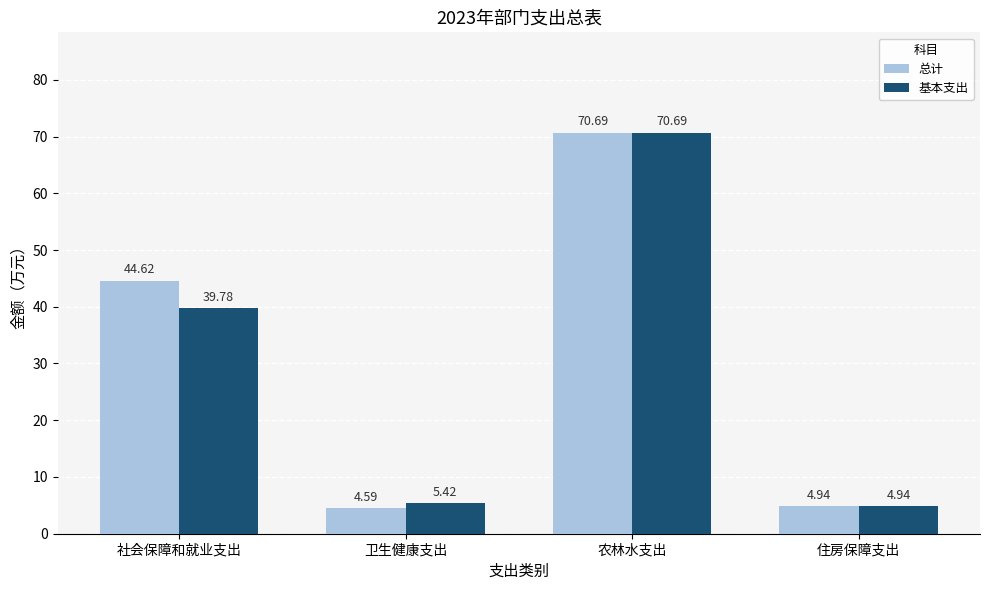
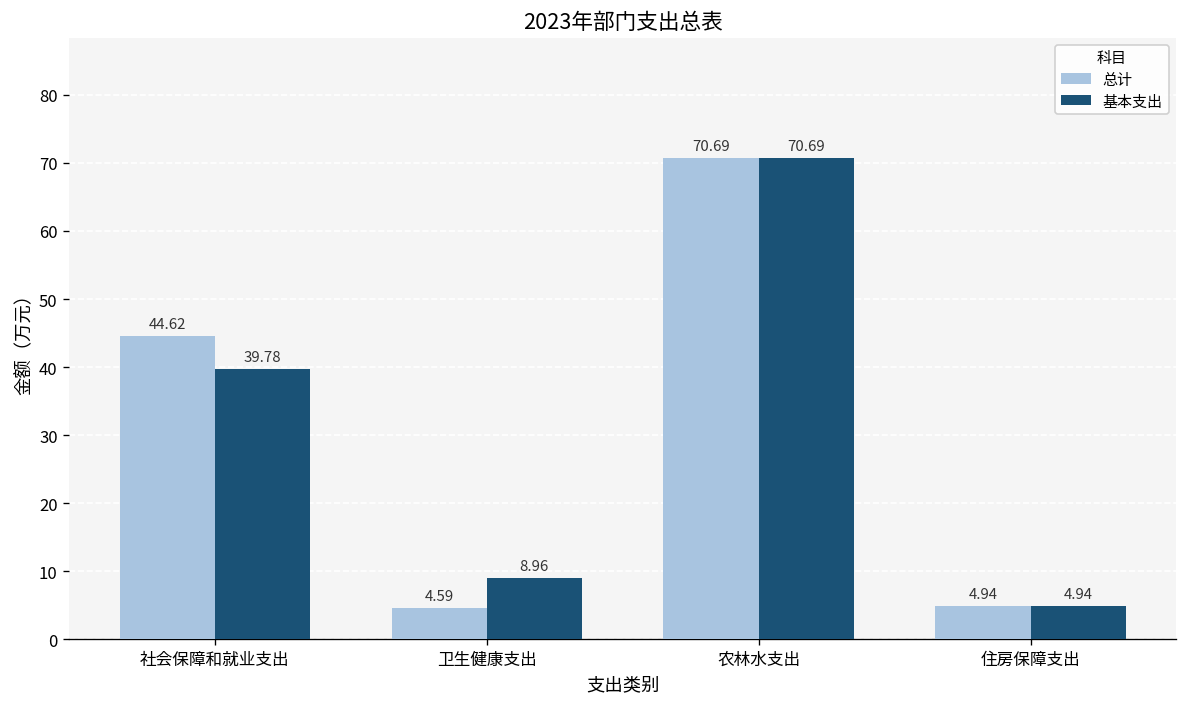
  {
    "总计": {
      "社会保障和就业支出": 44.62,
      "卫生健康支出": 4.59,
      "农林水支出": 70.69,
      "住房保障支出": 4.94
    },
    "基本支出": {
      "社会保障和就业支出": 39.78,
-     "卫生健康支出": 5.42,
+     "卫生健康支出": 8.96,
      "农林水支出": 70.69,
      "住房保障支出": 4.94
    }
  }
